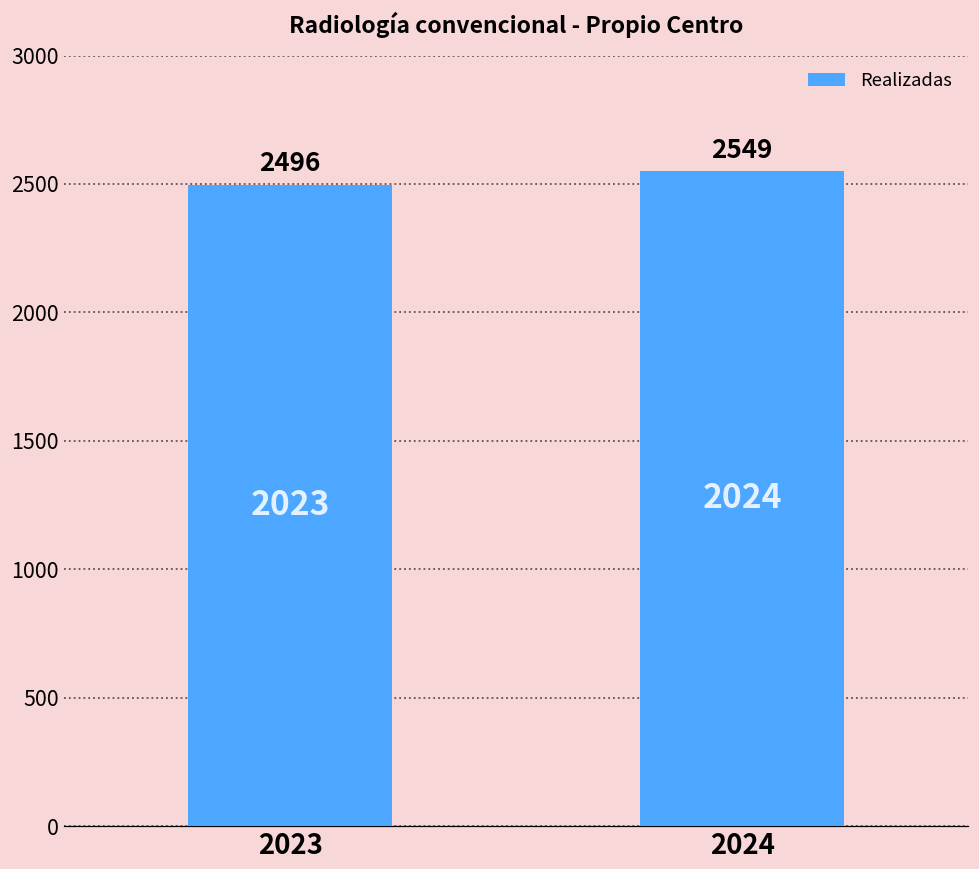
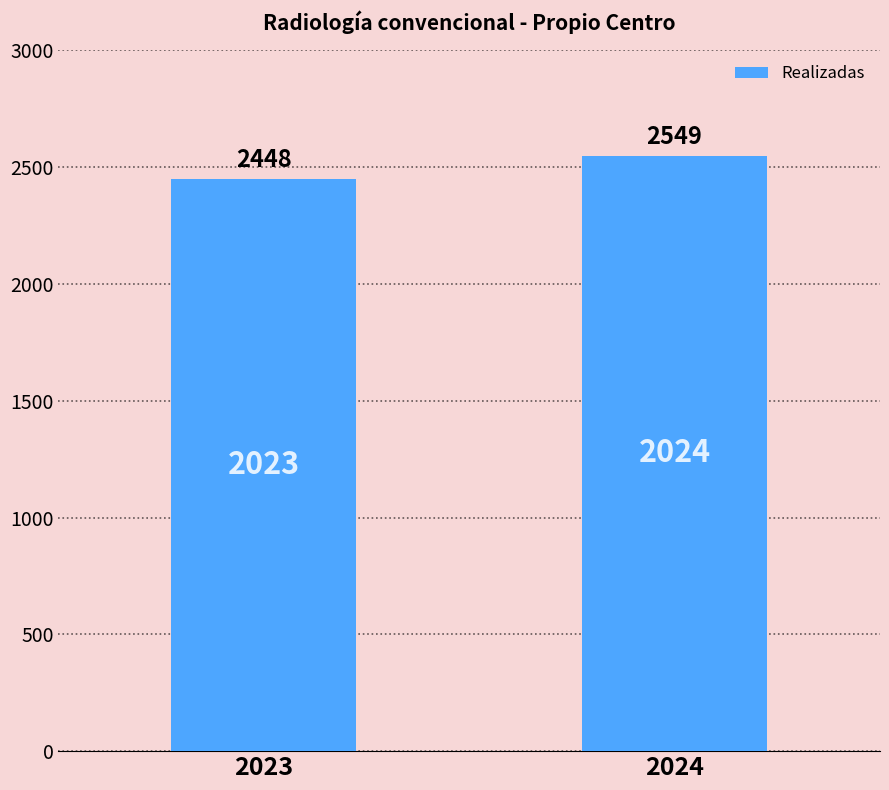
  {
-   "2023": 2496,
+   "2023": 2448,
    "2024": 2549
  }
